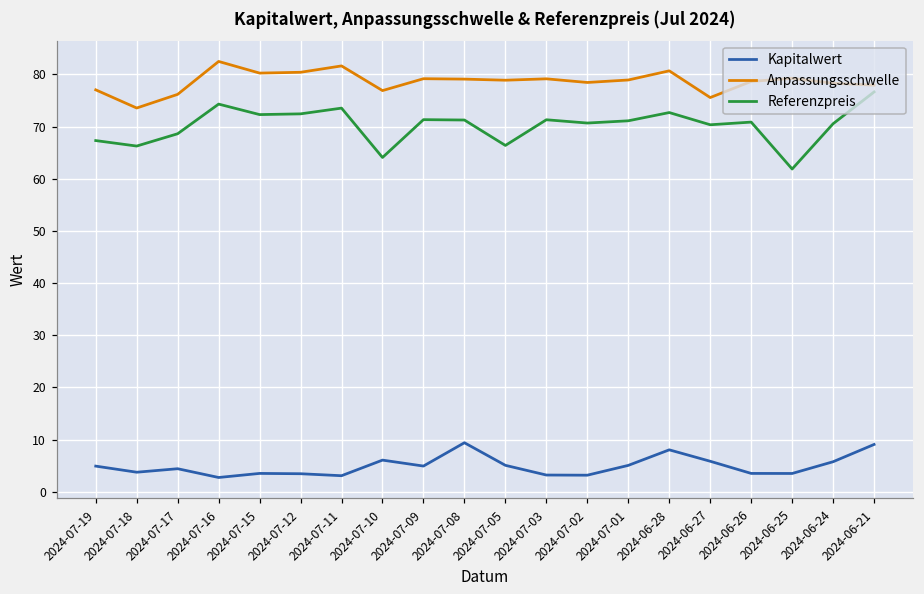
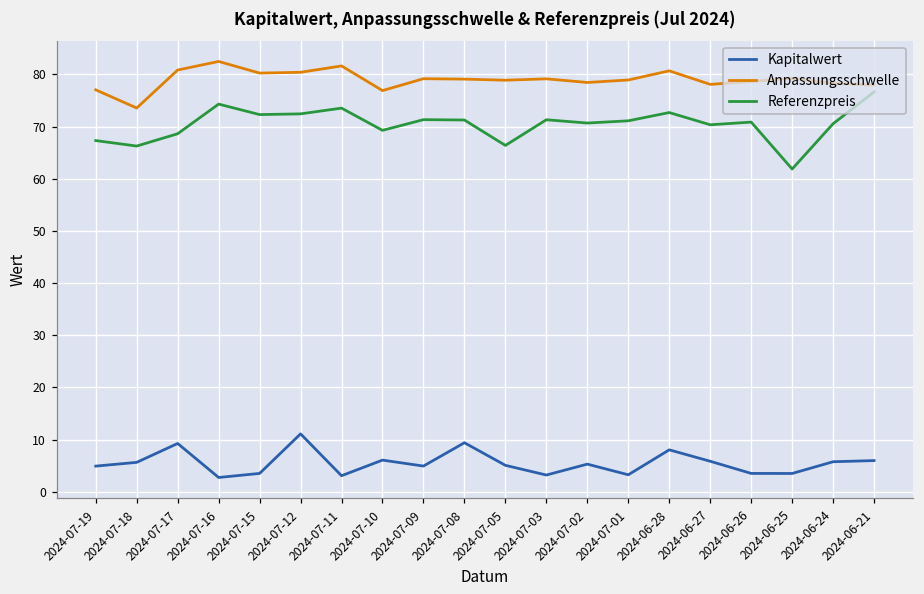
  {
    "Kapitalwert": {
      "2024-07-19": 5,
-     "2024-07-18": 4,
-     "2024-07-17": 4,
+     "2024-07-18": 6,
+     "2024-07-17": 9,
      "2024-07-16": 3,
      "2024-07-15": 4,
-     "2024-07-12": 3,
+     "2024-07-12": 11,
      "2024-07-11": 3,
      "2024-07-10": 6,
      "2024-07-09": 5,
      "2024-07-08": 9,
      "2024-07-05": 5,
      "2024-07-03": 3,
-     "2024-07-02": 3,
-     "2024-07-01": 5,
+     "2024-07-02": 5,
+     "2024-07-01": 3,
      "2024-06-28": 8,
      "2024-06-27": 6,
      "2024-06-26": 4,
      "2024-06-25": 4,
      "2024-06-24": 6,
-     "2024-06-21": 9
+     "2024-06-21": 6
    },
    "Anpassungsschwelle": {
      "2024-07-19": 77,
      "2024-07-18": 74,
-     "2024-07-17": 76,
+     "2024-07-17": 81,
      "2024-07-16": 82,
      "2024-07-15": 80,
      "2024-07-12": 80,
      "2024-07-11": 82,
      "2024-07-10": 77,
      "2024-07-09": 79,
      "2024-07-08": 79,
      "2024-07-05": 79,
      "2024-07-03": 79,
      "2024-07-02": 78,
      "2024-07-01": 79,
      "2024-06-28": 81,
-     "2024-06-27": 76
+     "2024-06-27": 78
    },
    "Referenzpreis": {
      "2024-07-19": 67,
      "2024-07-18": 66,
      "2024-07-17": 69,
      "2024-07-16": 74,
      "2024-07-15": 72,
      "2024-07-12": 72,
      "2024-07-11": 74,
-     "2024-07-10": 64,
+     "2024-07-10": 69,
      "2024-07-09": 71,
      "2024-07-08": 71,
      "2024-07-05": 66,
      "2024-07-03": 71,
      "2024-07-02": 71,
      "2024-07-01": 71,
      "2024-06-28": 73,
      "2024-06-27": 70,
      "2024-06-26": 71,
      "2024-06-25": 62,
      "2024-06-24": 71
    }
  }
